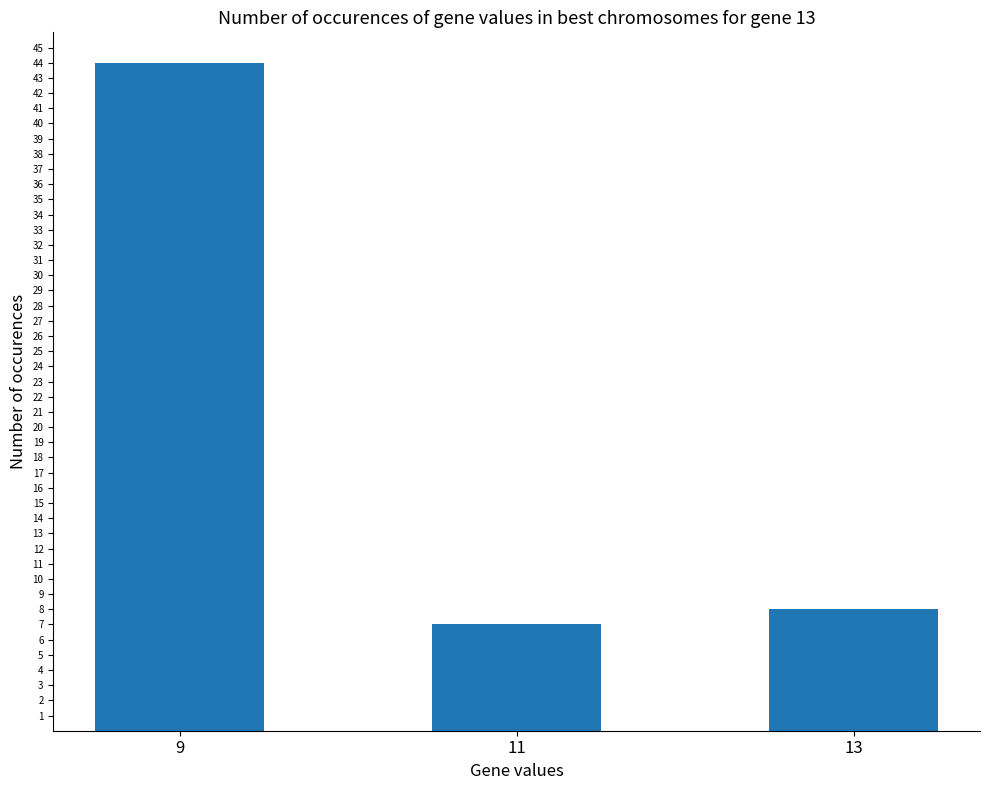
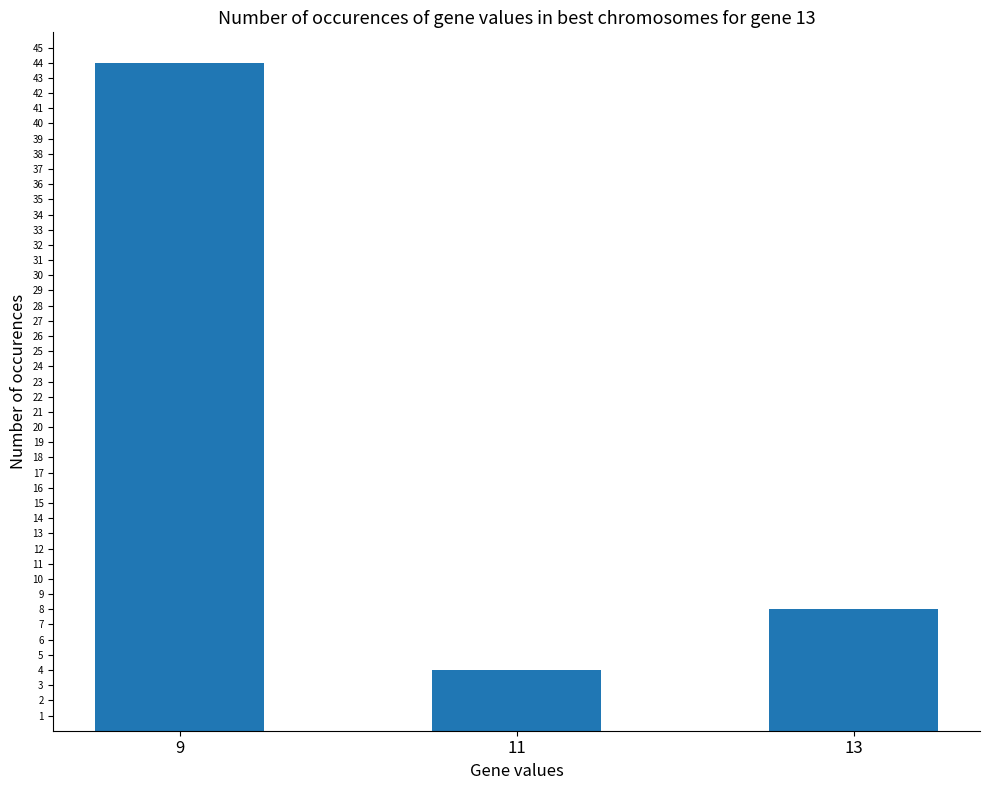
  {
    "9": 44,
-   "11": 7,
+   "11": 4,
    "13": 8
  }
